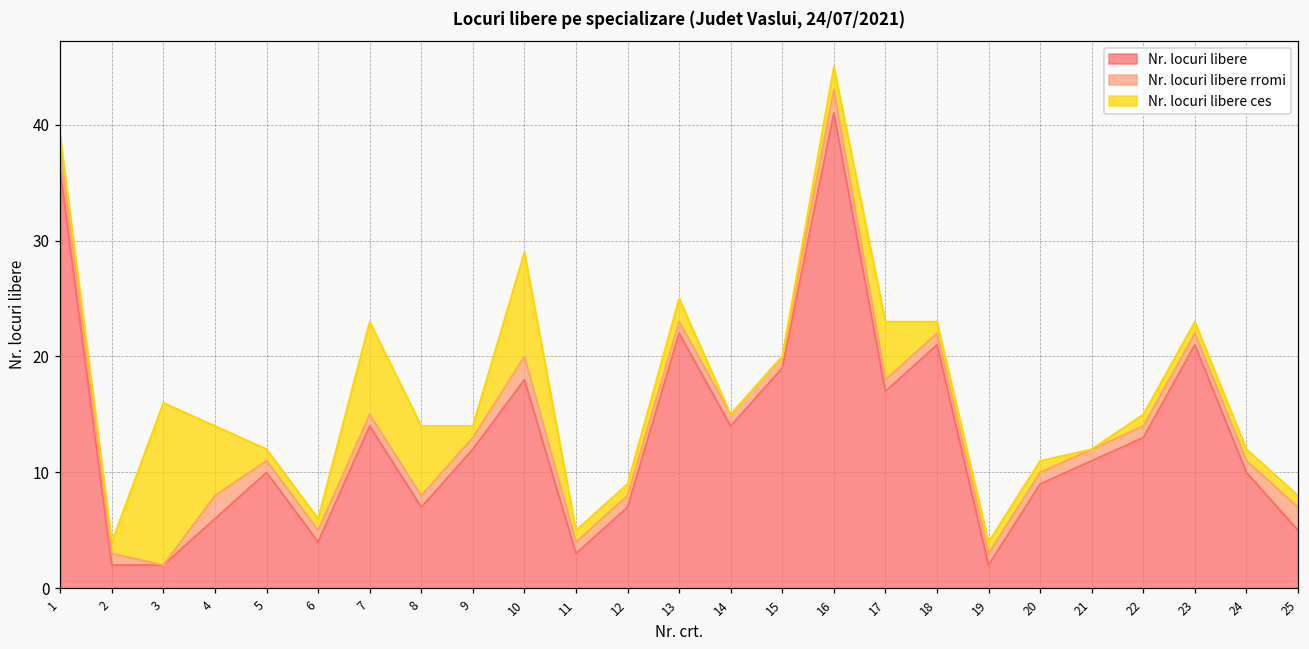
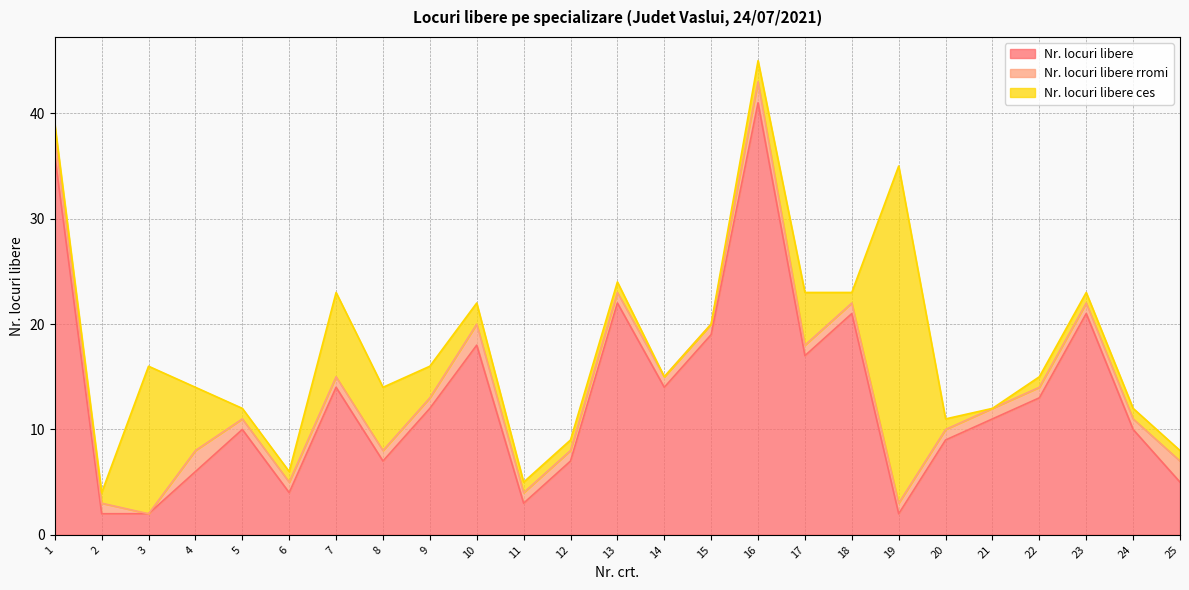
  {
    "Nr. locuri libere ces": {
      "1": 1,
      "2": 1,
      "3": 14,
      "4": 6,
      "5": 1,
      "6": 1,
      "7": 8,
      "8": 6,
-     "9": 1,
-     "10": 9,
+     "9": 3,
+     "10": 2,
      "11": 1,
      "12": 1,
-     "13": 2,
+     "13": 1,
      "16": 2,
      "17": 5,
      "18": 1,
-     "19": 1,
+     "19": 32,
      "20": 1,
      "22": 1,
      "23": 1,
      "24": 1,
      "25": 1
    }
  }
